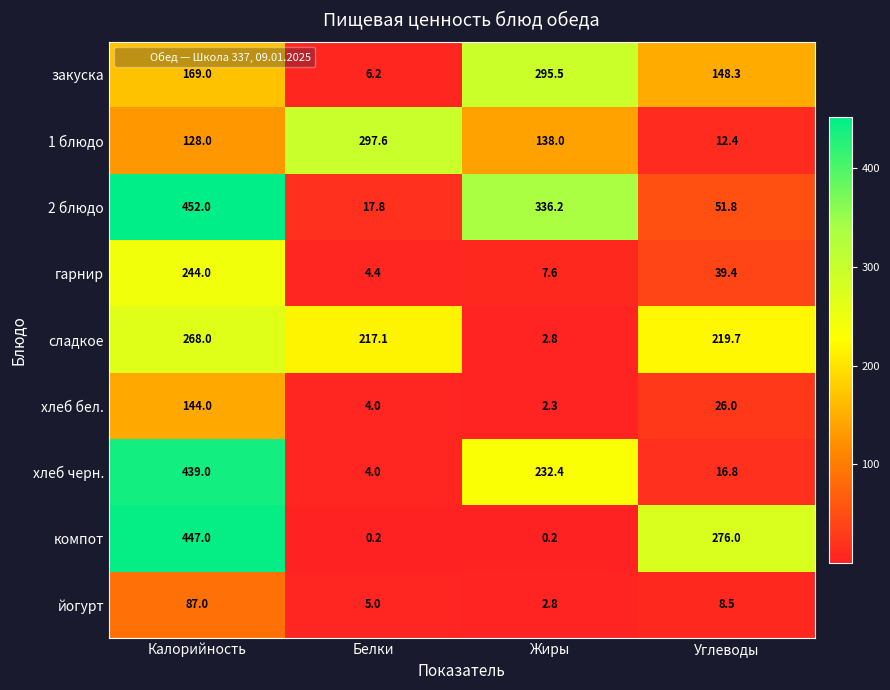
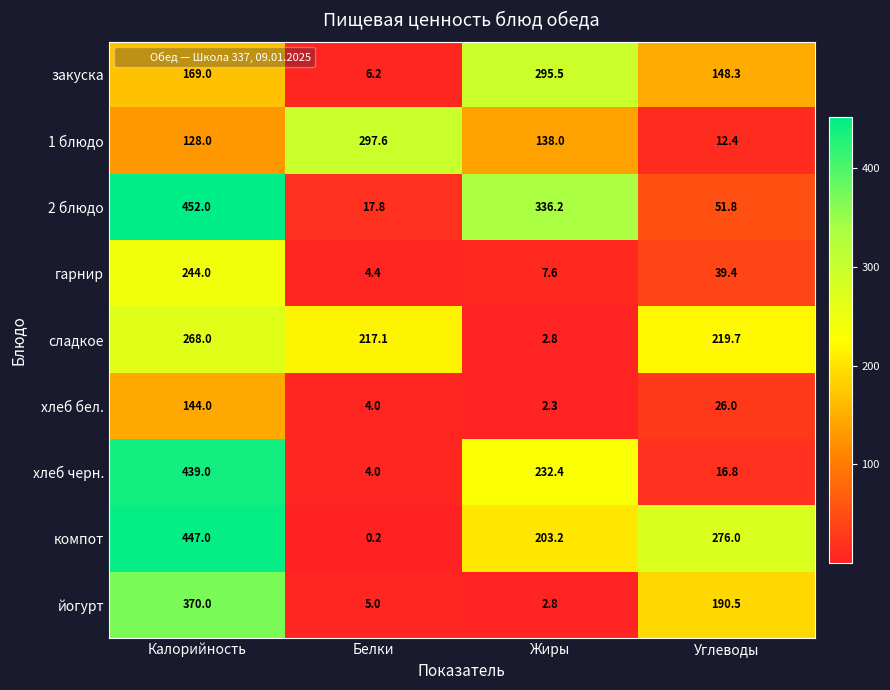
  {
    "закуска": {
      "Калорийность": 169.0,
      "Белки": 6.2,
      "Жиры": 295.5,
      "Углеводы": 148.3
    },
    "1 блюдо": {
      "Калорийность": 128.0,
      "Белки": 297.6,
      "Жиры": 138.0,
      "Углеводы": 12.4
    },
    "2 блюдо": {
      "Калорийность": 452.0,
      "Белки": 17.8,
      "Жиры": 336.2,
      "Углеводы": 51.8
    },
    "гарнир": {
      "Калорийность": 244.0,
      "Белки": 4.4,
      "Жиры": 7.6,
      "Углеводы": 39.4
    },
    "сладкое": {
      "Калорийность": 268.0,
      "Белки": 217.1,
      "Жиры": 2.8,
      "Углеводы": 219.7
    },
    "хлеб бел.": {
      "Калорийность": 144.0,
      "Белки": 4.0,
      "Жиры": 2.3,
      "Углеводы": 26.0
    },
    "хлеб черн.": {
      "Калорийность": 439.0,
      "Белки": 4.0,
      "Жиры": 232.4,
      "Углеводы": 16.8
    },
    "компот": {
      "Калорийность": 447.0,
      "Белки": 0.2,
-     "Жиры": 0.2,
+     "Жиры": 203.2,
      "Углеводы": 276.0
    },
    "йогурт": {
-     "Калорийность": 87.0,
+     "Калорийность": 370.0,
      "Белки": 5.0,
      "Жиры": 2.8,
-     "Углеводы": 8.5
+     "Углеводы": 190.5
    }
  }
